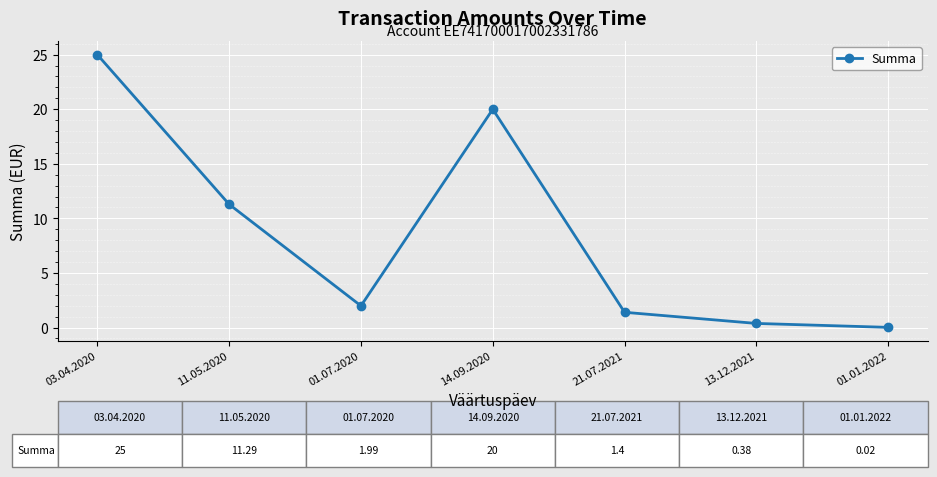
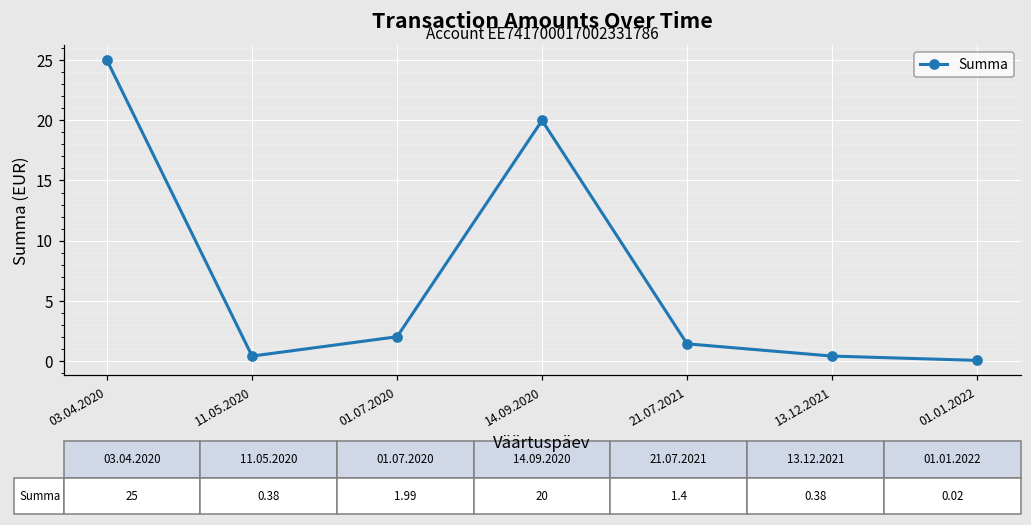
  {
-   "11.05.2020": 11.29
+   "11.05.2020": 0.38
  }
